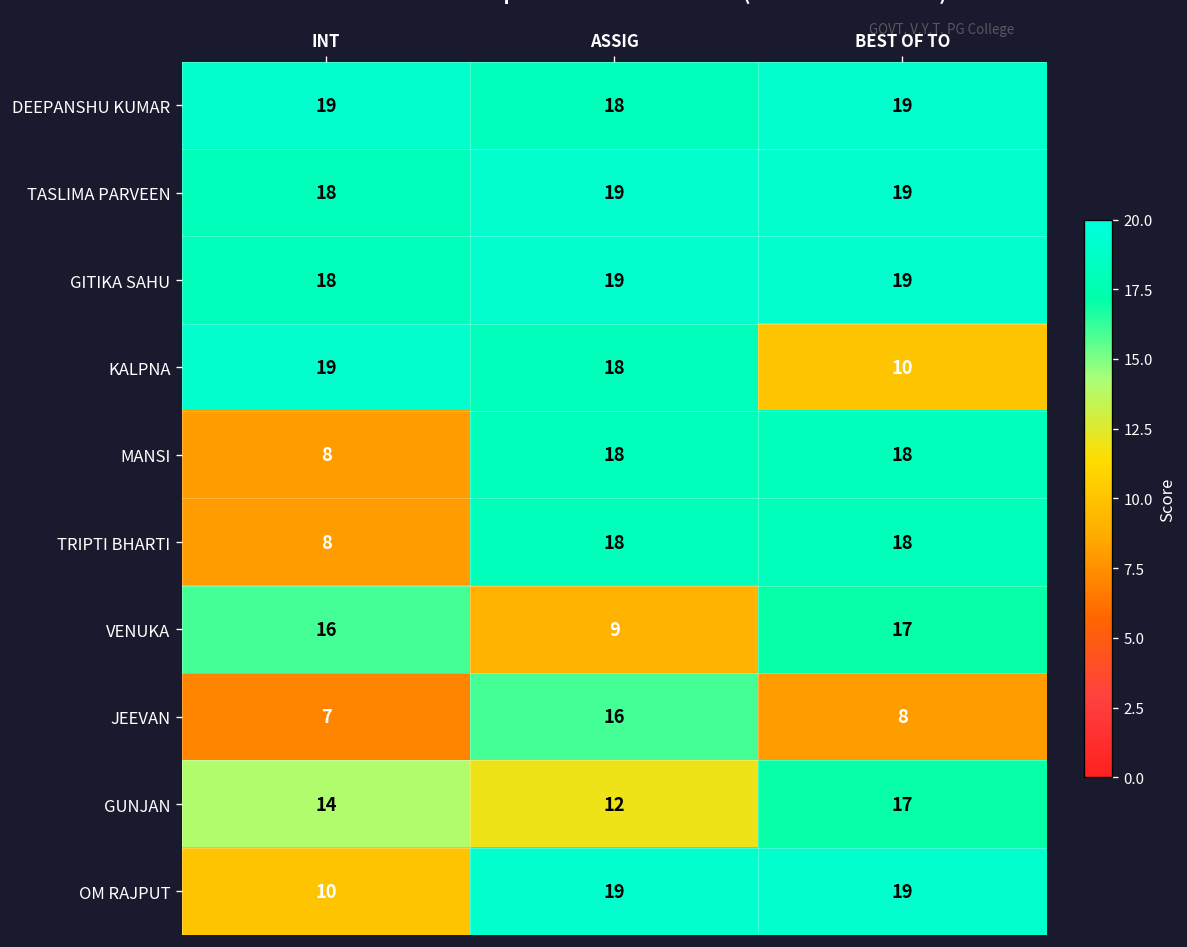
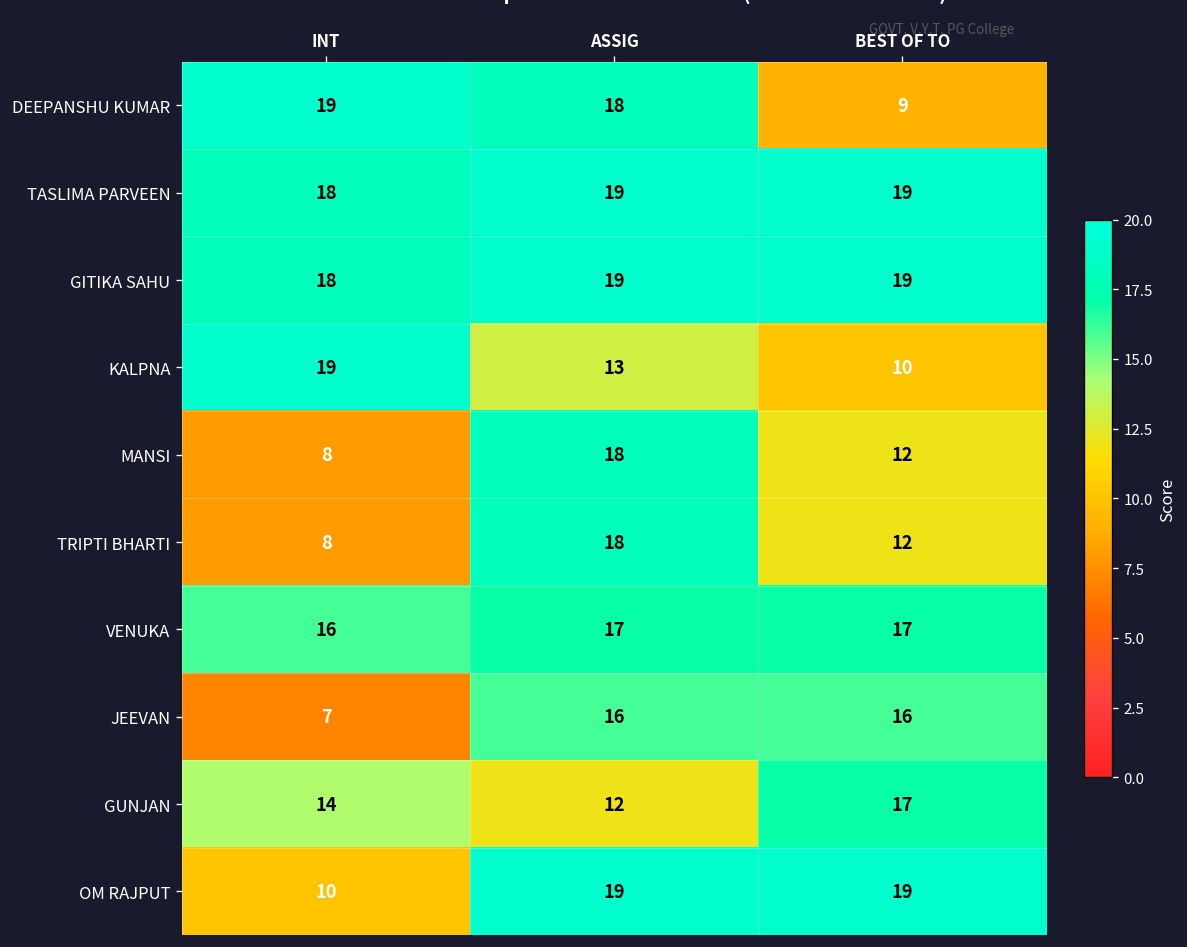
  {
    "DEEPANSHU KUMAR": {
      "INT": 19,
      "ASSIG": 18,
-     "BEST OF TO": 19
+     "BEST OF TO": 9
    },
    "TASLIMA PARVEEN": {
      "INT": 18,
      "ASSIG": 19,
      "BEST OF TO": 19
    },
    "GITIKA SAHU": {
      "INT": 18,
      "ASSIG": 19,
      "BEST OF TO": 19
    },
    "KALPNA": {
      "INT": 19,
-     "ASSIG": 18,
+     "ASSIG": 13,
      "BEST OF TO": 10
    },
    "MANSI": {
      "INT": 8,
      "ASSIG": 18,
-     "BEST OF TO": 18
+     "BEST OF TO": 12
    },
    "TRIPTI BHARTI": {
      "INT": 8,
      "ASSIG": 18,
-     "BEST OF TO": 18
+     "BEST OF TO": 12
    },
    "VENUKA": {
      "INT": 16,
-     "ASSIG": 9,
+     "ASSIG": 17,
      "BEST OF TO": 17
    },
    "JEEVAN": {
      "INT": 7,
      "ASSIG": 16,
-     "BEST OF TO": 8
+     "BEST OF TO": 16
    },
    "GUNJAN": {
      "INT": 14,
      "ASSIG": 12,
      "BEST OF TO": 17
    },
    "OM RAJPUT": {
      "INT": 10,
      "ASSIG": 19,
      "BEST OF TO": 19
    }
  }
